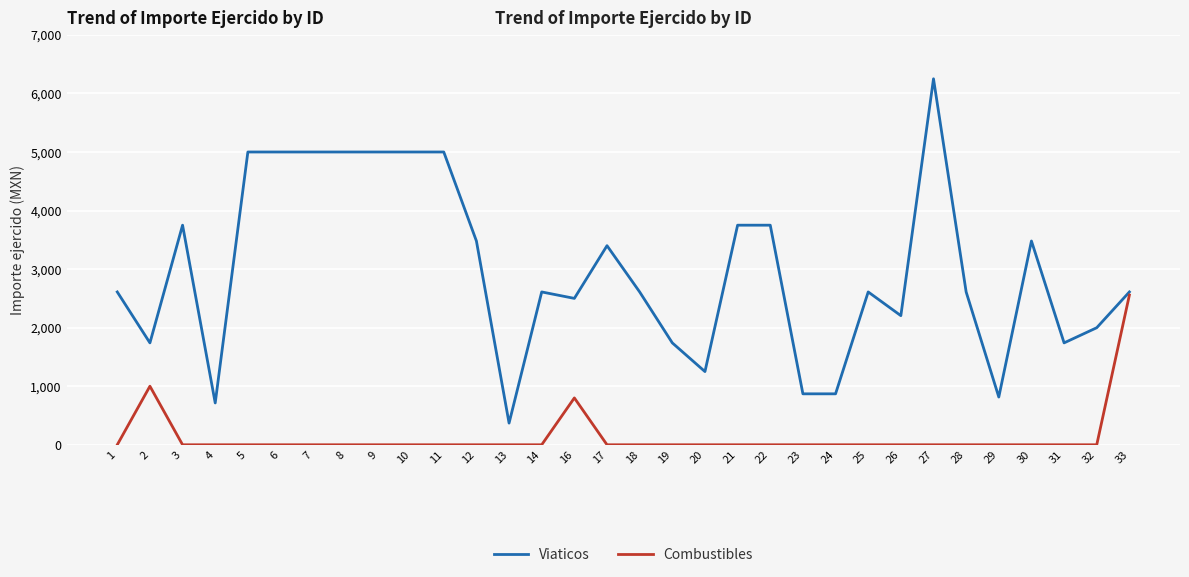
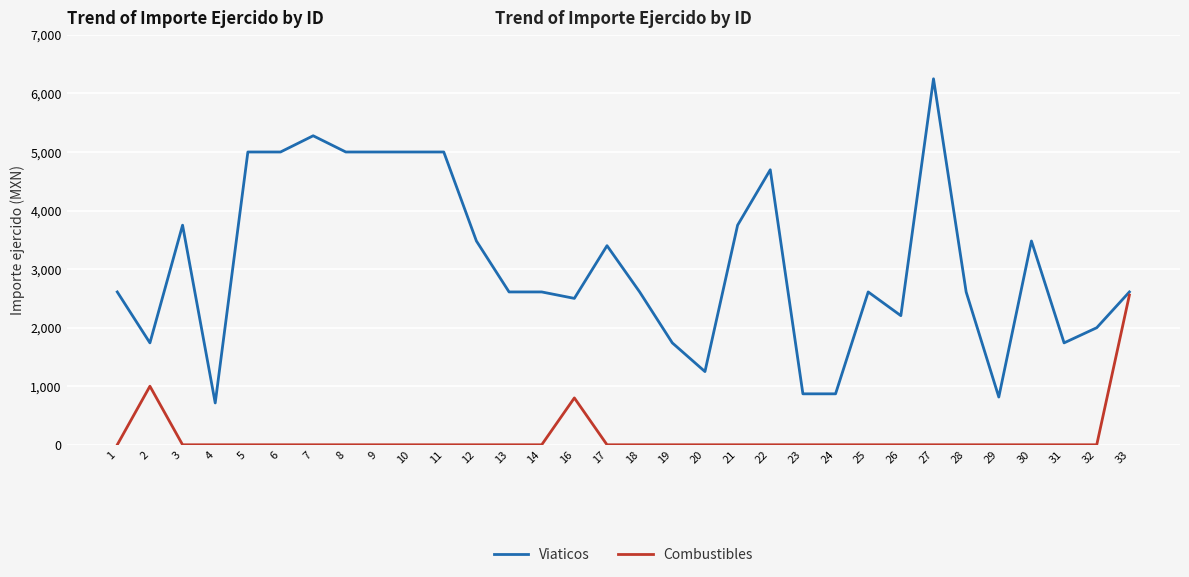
  {
    "Viaticos": {
      "1": "2,600",
      "2": "1,700",
      "3": "3,800",
      "4": "700",
      "5": "5,000",
      "6": "5,000",
-     "7": "5,000",
+     "7": "5,300",
      "8": "5,000",
      "9": "5,000",
      "10": "5,000",
      "11": "5,000",
      "12": "3,500",
-     "13": "400",
+     "13": "2,600",
      "14": "2,600",
      "16": "2,500",
      "17": "3,400",
      "18": "2,600",
      "19": "1,700",
      "20": "1,300",
      "21": "3,800",
-     "22": "3,800",
+     "22": "4,700",
      "23": "900",
      "24": "900",
      "25": "2,600",
      "26": "2,200",
      "27": "6,300",
      "28": "2,600",
      "29": "800",
      "30": "3,500",
      "31": "1,700",
      "32": "2,000",
      "33": "2,600"
    },
    "Combustibles": {
      "1": "0",
      "2": "1,000",
      "3": "0",
      "4": "0",
      "5": "0",
      "6": "0",
      "7": "0",
      "8": "0",
      "9": "0",
      "10": "0",
      "11": "0",
      "12": "0",
      "13": "0",
      "14": "0",
      "16": "800",
      "17": "0",
      "18": "0",
      "19": "0",
      "20": "0",
      "21": "0",
      "22": "0",
      "23": "0",
      "24": "0",
      "25": "0",
      "26": "0",
      "27": "0",
      "28": "0",
      "29": "0",
      "30": "0",
      "31": "0",
      "32": "0",
      "33": "2,600"
    }
  }
